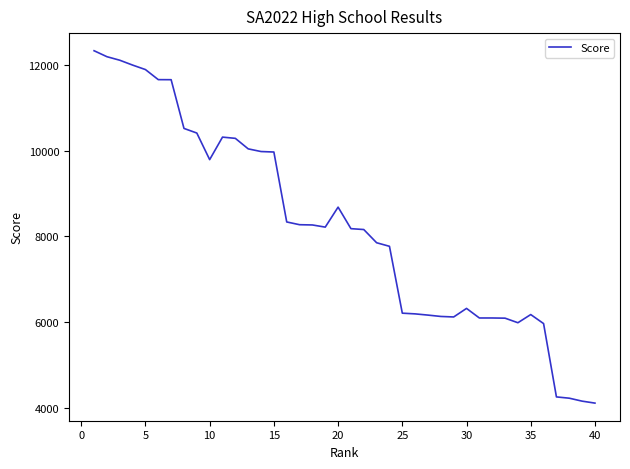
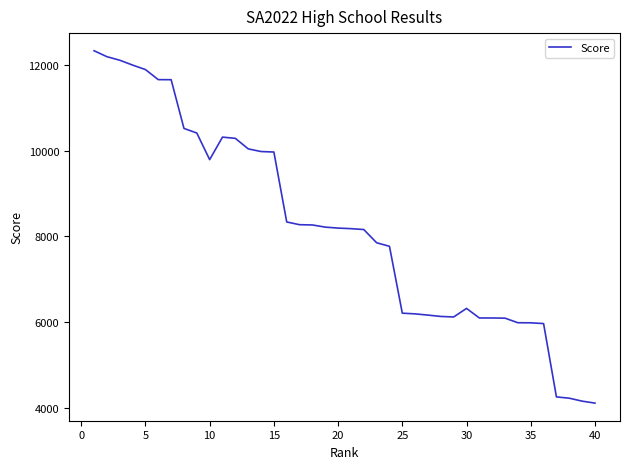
  {
    "5": 11900,
    "10": 9800,
    "15": 10000,
-   "20": 8700,
+   "20": 8200,
    "25": 6200,
    "30": 6300,
-   "35": 6200,
+   "35": 6000,
    "40": 4100
  }
